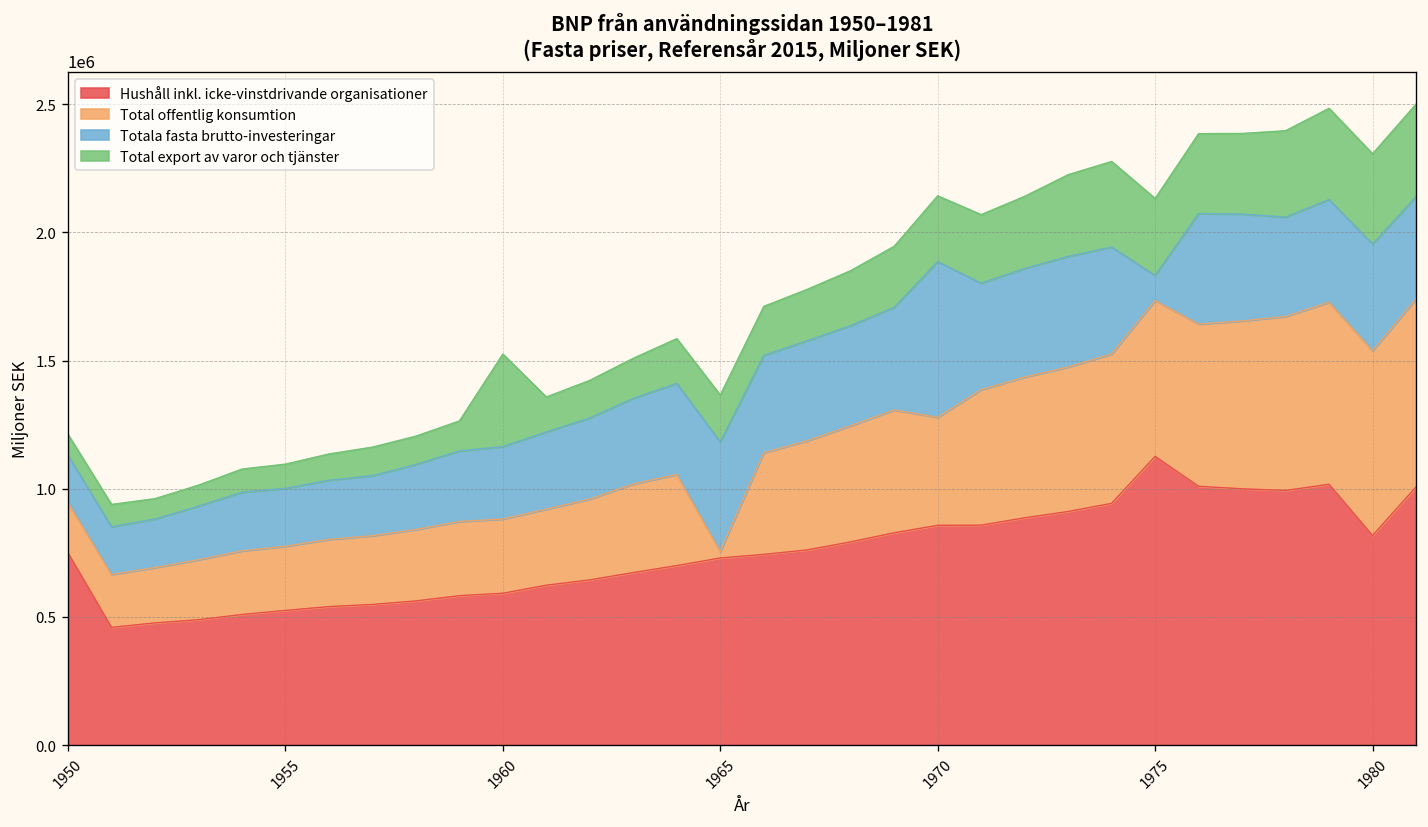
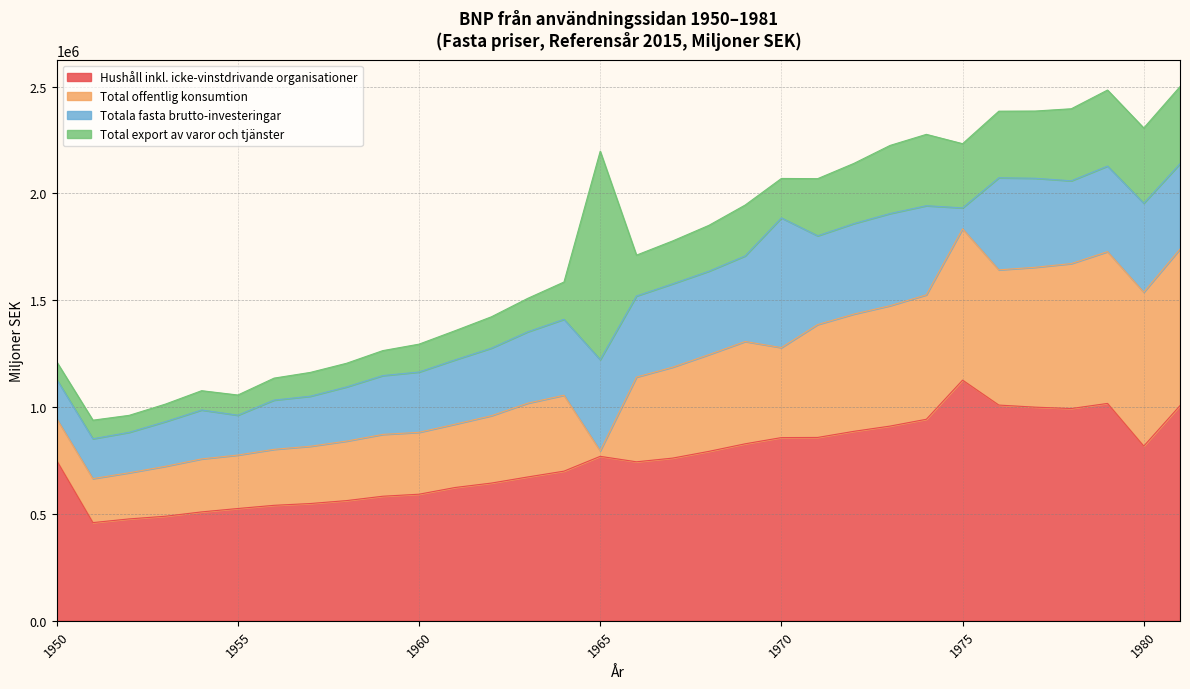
  {
    "Hushåll inkl. icke-vinstdrivande organisationer": {
      "1950": 750000,
      "1955": 530000,
      "1960": 590000,
-     "1965": 730000,
+     "1965": 770000,
      "1970": 860000,
      "1975": 1130000,
      "1980": 820000
    },
    "Total offentlig konsumtion": {
      "1950": 200000,
      "1955": 250000,
      "1960": 290000,
      "1965": 30000,
      "1970": 420000,
-     "1975": 610000,
+     "1975": 710000,
      "1980": 720000
    },
    "Totala fasta brutto-investeringar": {
      "1950": 180000,
-     "1955": 230000,
+     "1955": 190000,
      "1960": 280000,
      "1965": 430000,
      "1970": 610000,
      "1975": 100000,
      "1980": 420000
    },
    "Total export av varor och tjänster": {
      "1950": 80000,
      "1955": 90000,
-     "1960": 360000,
-     "1965": 180000,
-     "1970": 260000,
+     "1960": 130000,
+     "1965": 980000,
+     "1970": 180000,
      "1975": 300000,
      "1980": 350000
    }
  }
